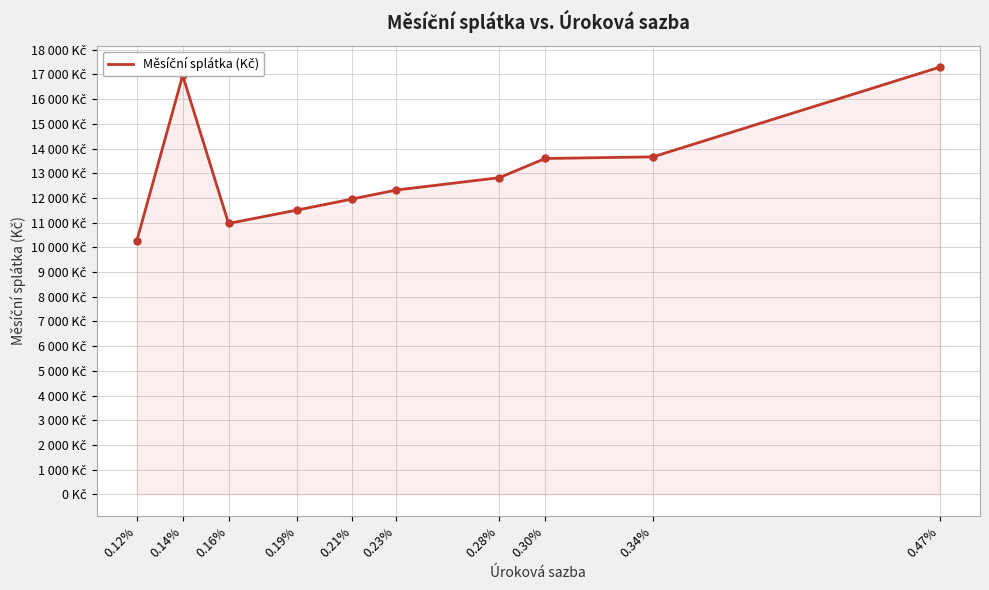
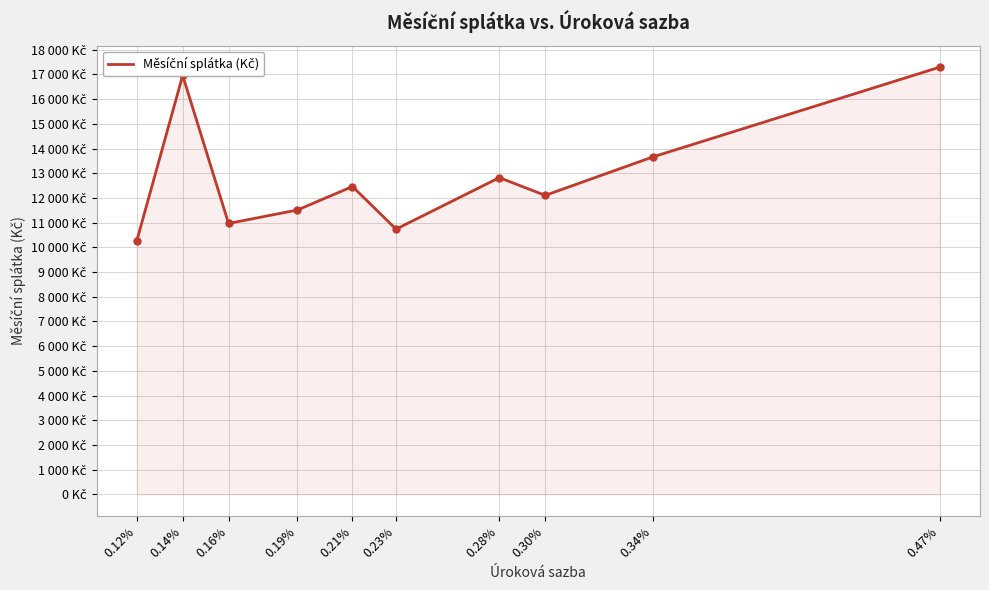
  {
    "0.12%": "10300 Kč",
    "0.16%": "11000 Kč",
    "0.19%": "11500 Kč",
-   "0.21%": "12000 Kč",
-   "0.23%": "12300 Kč",
+   "0.21%": "12500 Kč",
+   "0.23%": "10700 Kč",
    "0.28%": "12800 Kč",
-   "0.30%": "13600 Kč",
+   "0.30%": "12100 Kč",
    "0.34%": "13700 Kč",
    "0.47%": "17300 Kč"
  }
